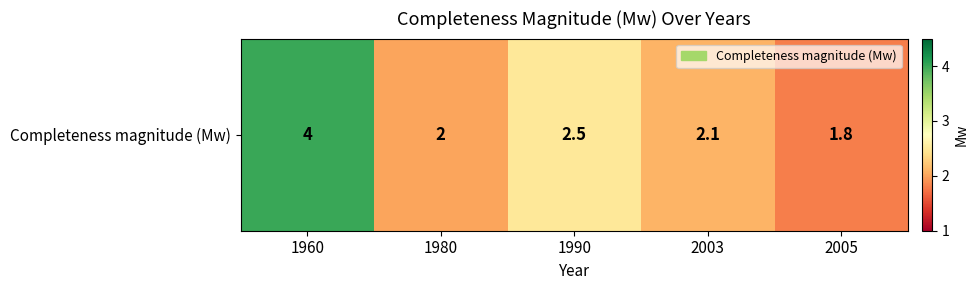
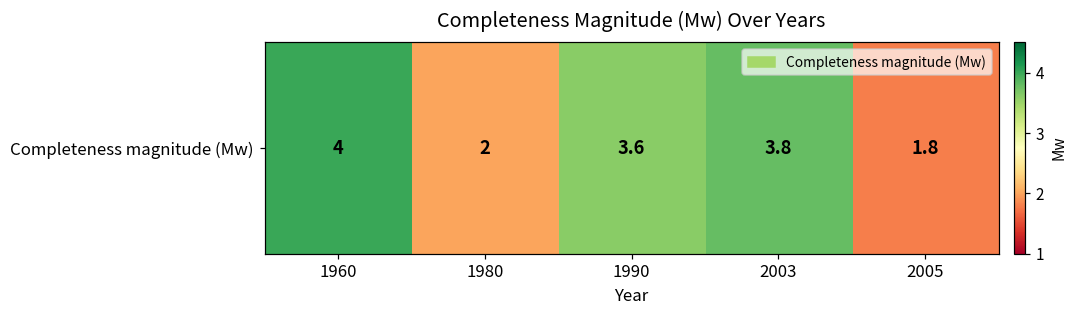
  {
    "Completeness magnitude (Mw)": {
      "1960": 4,
      "1980": 2,
-     "1990": 2.5,
-     "2003": 2.1,
+     "1990": 3.6,
+     "2003": 3.8,
      "2005": 1.8
    }
  }
